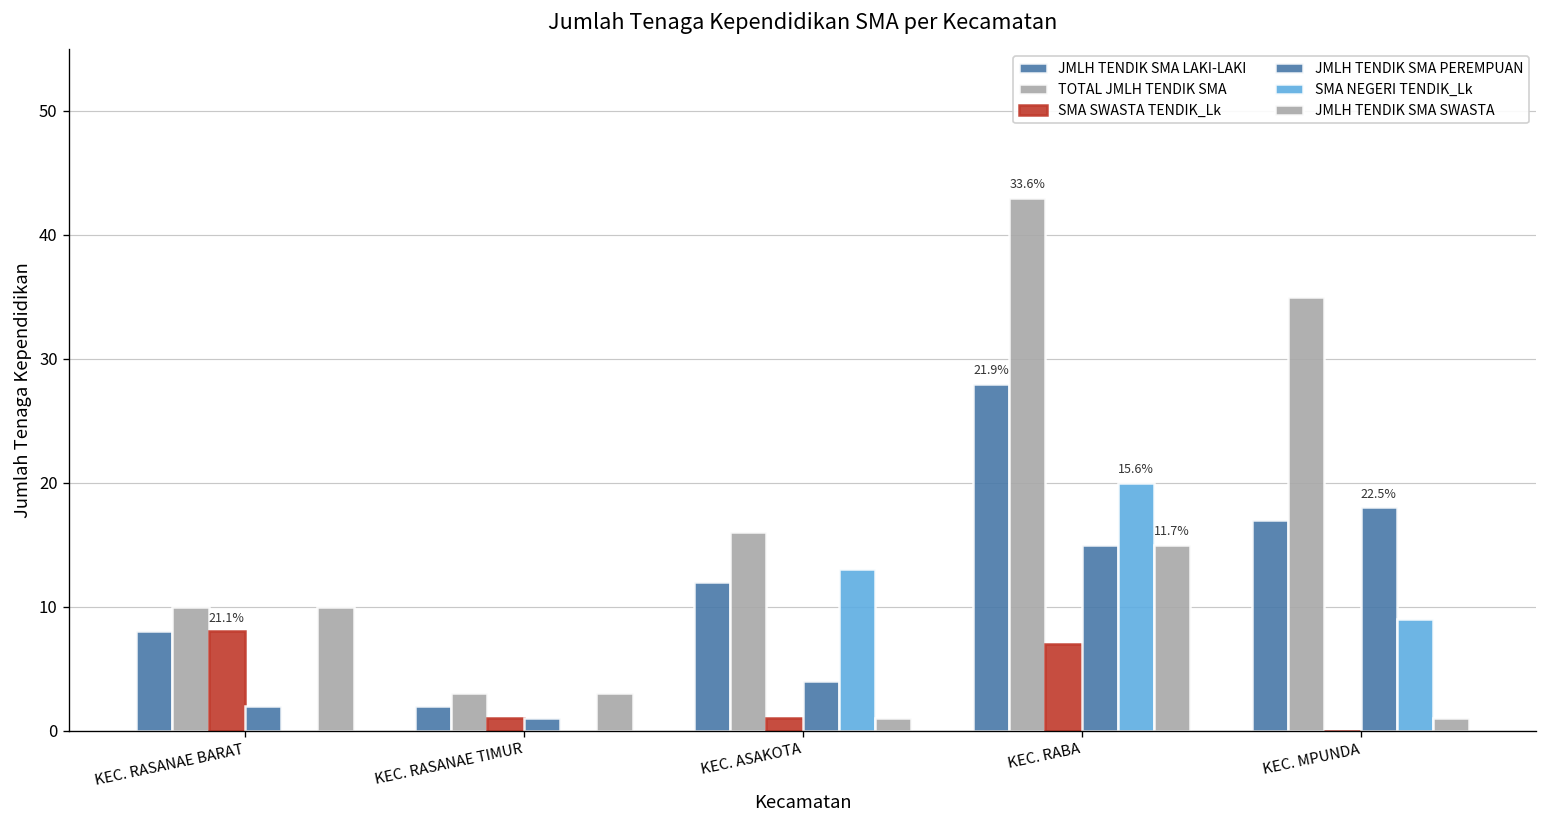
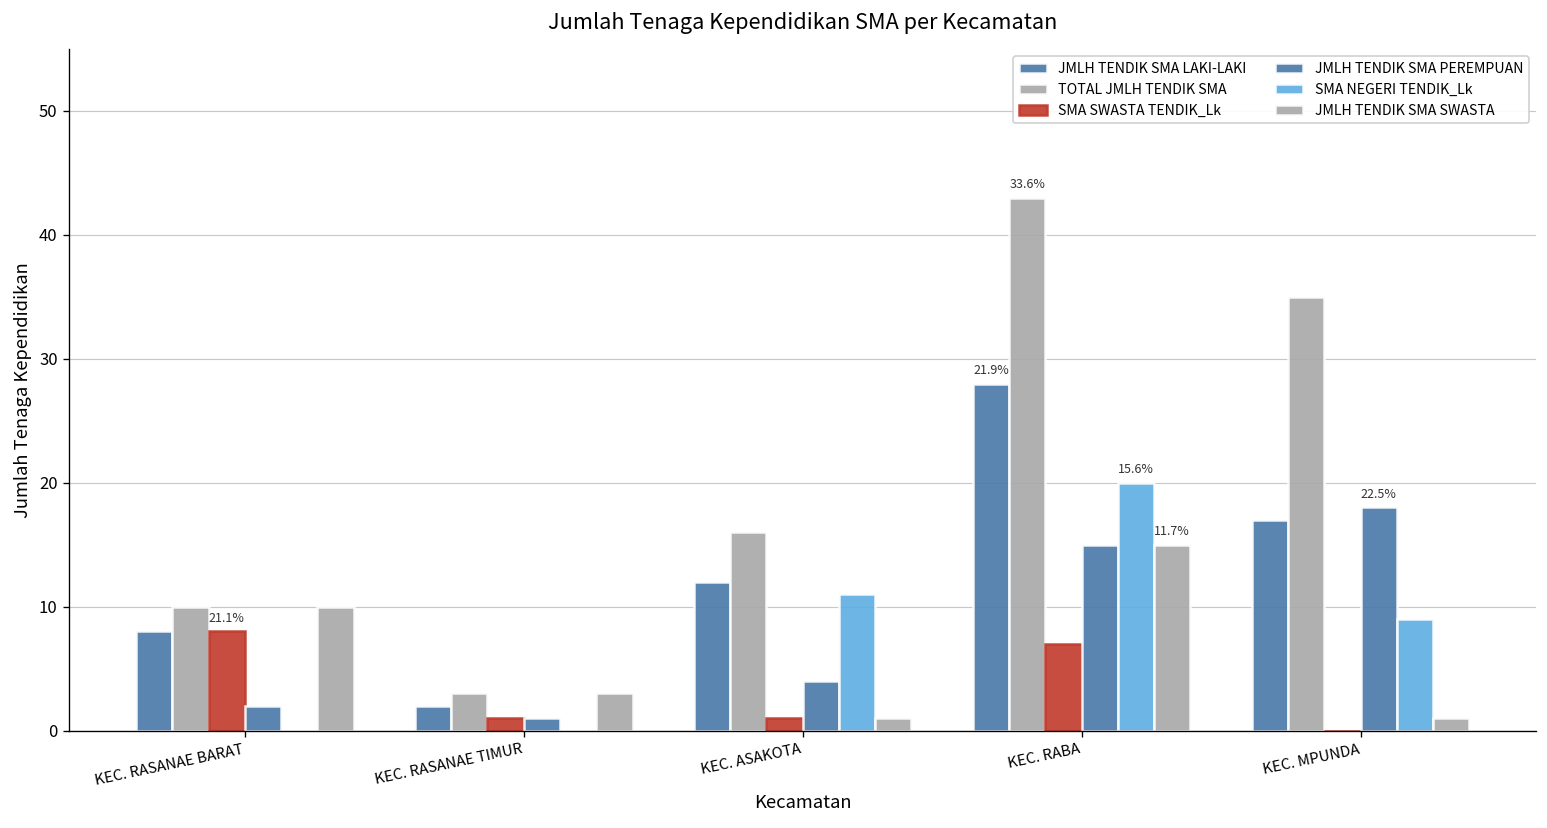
  {
    "SMA SWASTA TENDIK_Lk": {
      "KEC. RASANAE TIMUR": 1,
      "KEC. ASAKOTA": 1,
      "KEC. RABA": 7,
      "KEC. MPUNDA": 0
    },
    "SMA NEGERI TENDIK_Lk": {
      "KEC. RASANAE BARAT": 0,
      "KEC. RASANAE TIMUR": 0,
-     "KEC. ASAKOTA": 13,
+     "KEC. ASAKOTA": 11,
      "KEC. MPUNDA": 9
    }
  }
